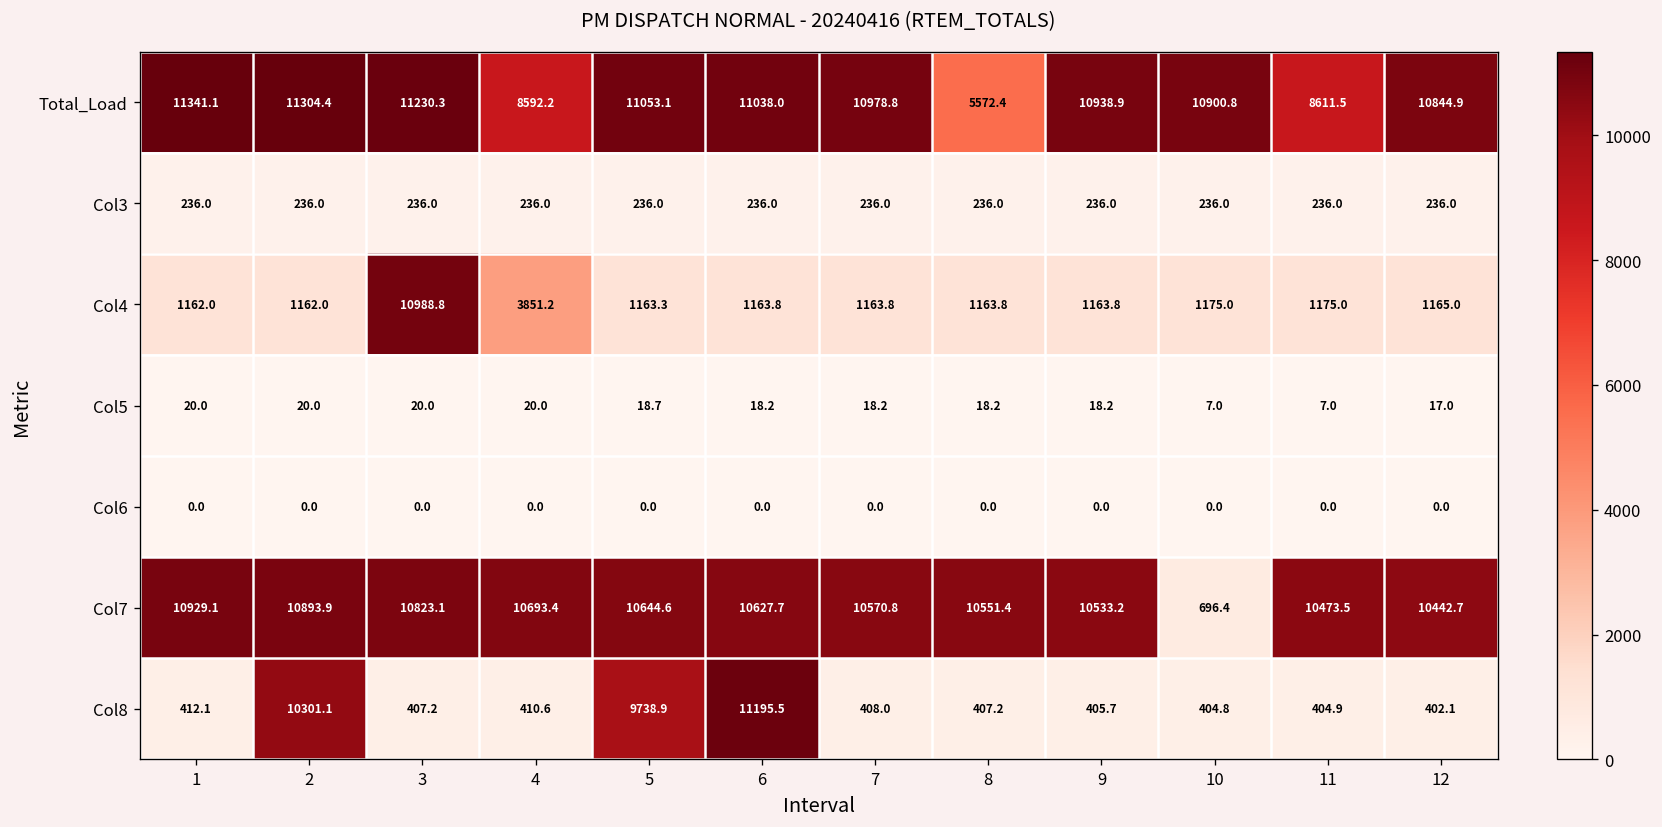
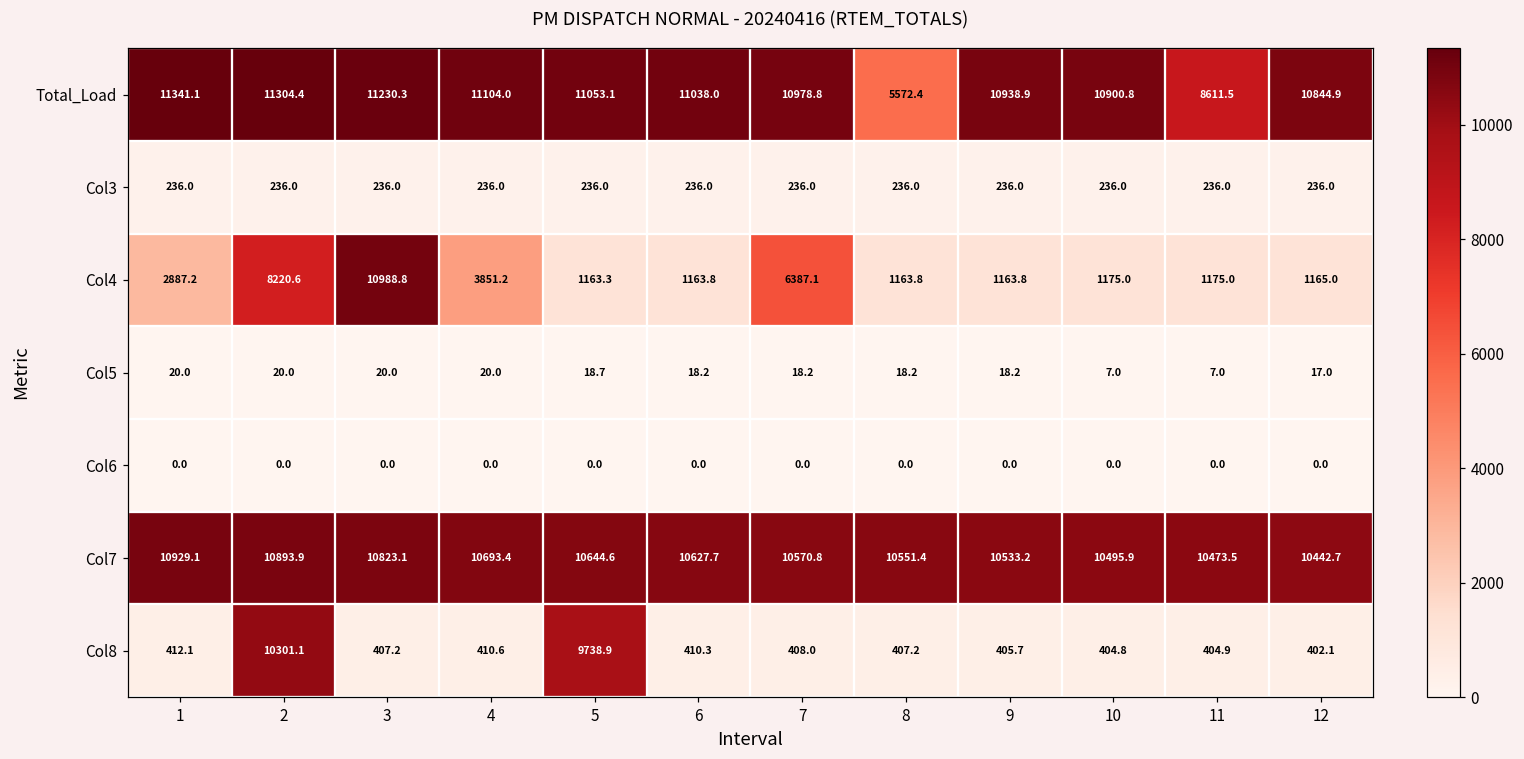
  {
    "Total_Load": {
      "1": 11341.1,
      "2": 11304.4,
      "3": 11230.3,
-     "4": 8592.2,
+     "4": 11104.0,
      "5": 11053.1,
      "6": 11038.0,
      "7": 10978.8,
      "8": 5572.4,
      "9": 10938.9,
      "10": 10900.8,
      "11": 8611.5,
      "12": 10844.9
    },
    "Col3": {
      "1": 236.0,
      "2": 236.0,
      "3": 236.0,
      "4": 236.0,
      "5": 236.0,
      "6": 236.0,
      "7": 236.0,
      "8": 236.0,
      "9": 236.0,
      "10": 236.0,
      "11": 236.0,
      "12": 236.0
    },
    "Col4": {
-     "1": 1162.0,
-     "2": 1162.0,
+     "1": 2887.2,
+     "2": 8220.6,
      "3": 10988.8,
      "4": 3851.2,
      "5": 1163.3,
      "6": 1163.8,
-     "7": 1163.8,
+     "7": 6387.1,
      "8": 1163.8,
      "9": 1163.8,
      "10": 1175.0,
      "11": 1175.0,
      "12": 1165.0
    },
    "Col5": {
      "1": 20.0,
      "2": 20.0,
      "3": 20.0,
      "4": 20.0,
      "5": 18.7,
      "6": 18.2,
      "7": 18.2,
      "8": 18.2,
      "9": 18.2,
      "10": 7.0,
      "11": 7.0,
      "12": 17.0
    },
    "Col6": {
      "1": 0.0,
      "2": 0.0,
      "3": 0.0,
      "4": 0.0,
      "5": 0.0,
      "6": 0.0,
      "7": 0.0,
      "8": 0.0,
      "9": 0.0,
      "10": 0.0,
      "11": 0.0,
      "12": 0.0
    },
    "Col7": {
      "1": 10929.1,
      "2": 10893.9,
      "3": 10823.1,
      "4": 10693.4,
      "5": 10644.6,
      "6": 10627.7,
      "7": 10570.8,
      "8": 10551.4,
      "9": 10533.2,
-     "10": 696.4,
+     "10": 10495.9,
      "11": 10473.5,
      "12": 10442.7
    },
    "Col8": {
      "1": 412.1,
      "2": 10301.1,
      "3": 407.2,
      "4": 410.6,
      "5": 9738.9,
-     "6": 11195.5,
+     "6": 410.3,
      "7": 408.0,
      "8": 407.2,
      "9": 405.7,
      "10": 404.8,
      "11": 404.9,
      "12": 402.1
    }
  }
